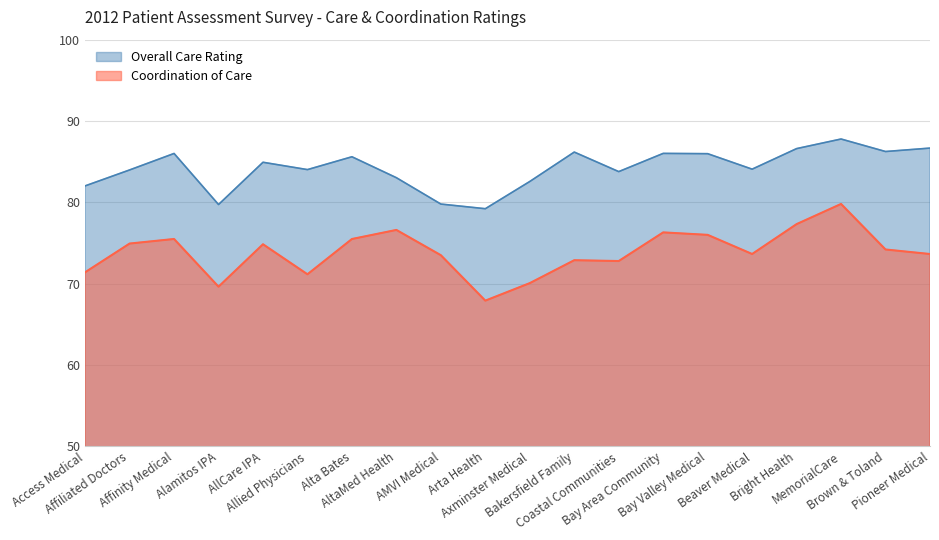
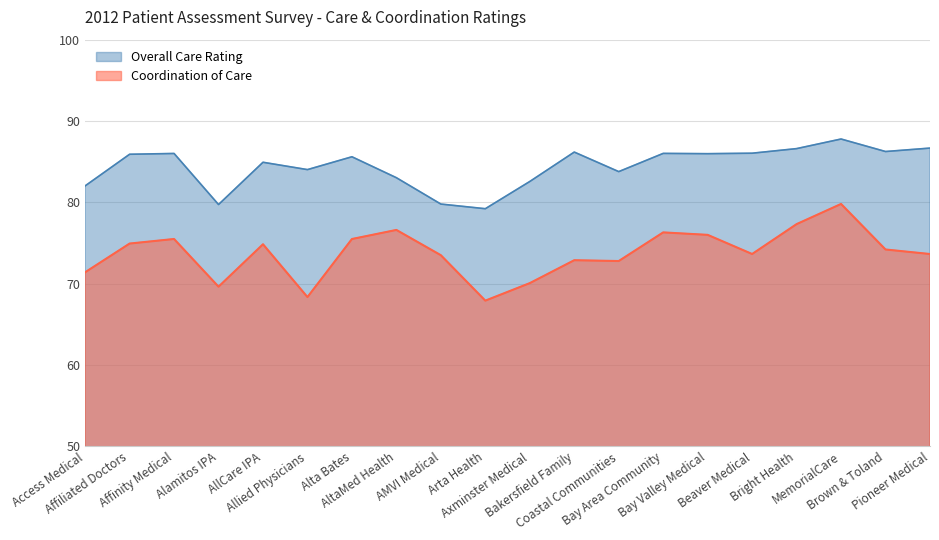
  {
    "Overall Care Rating": {
      "Access Medical": 82,
-     "Affiliated Doctors": 84,
+     "Affiliated Doctors": 86,
      "Affinity Medical": 86,
      "Alamitos IPA": 80,
      "AllCare IPA": 85,
      "Allied Physicians": 84,
      "Alta Bates": 86,
      "AltaMed Health": 83,
      "AMVI Medical": 80,
      "Arta Health": 79,
      "Axminster Medical": 83,
      "Bakersfield Family": 86,
      "Coastal Communities": 84,
      "Bay Area Community": 86,
      "Bay Valley Medical": 86,
-     "Beaver Medical": 84,
+     "Beaver Medical": 86,
      "Bright Health": 87,
      "MemorialCare": 88,
      "Brown & Toland": 86,
      "Pioneer Medical": 87
    },
    "Coordination of Care": {
      "Access Medical": 71,
      "Affiliated Doctors": 75,
      "Affinity Medical": 75,
      "Alamitos IPA": 70,
      "AllCare IPA": 75,
-     "Allied Physicians": 71,
+     "Allied Physicians": 68,
      "Alta Bates": 75,
      "AltaMed Health": 77,
      "AMVI Medical": 74,
      "Arta Health": 68,
      "Axminster Medical": 70,
      "Bakersfield Family": 73,
      "Coastal Communities": 73,
      "Bay Area Community": 76,
      "Bay Valley Medical": 76,
      "Beaver Medical": 74,
      "Bright Health": 77,
      "MemorialCare": 80,
      "Brown & Toland": 74,
      "Pioneer Medical": 74
    }
  }
